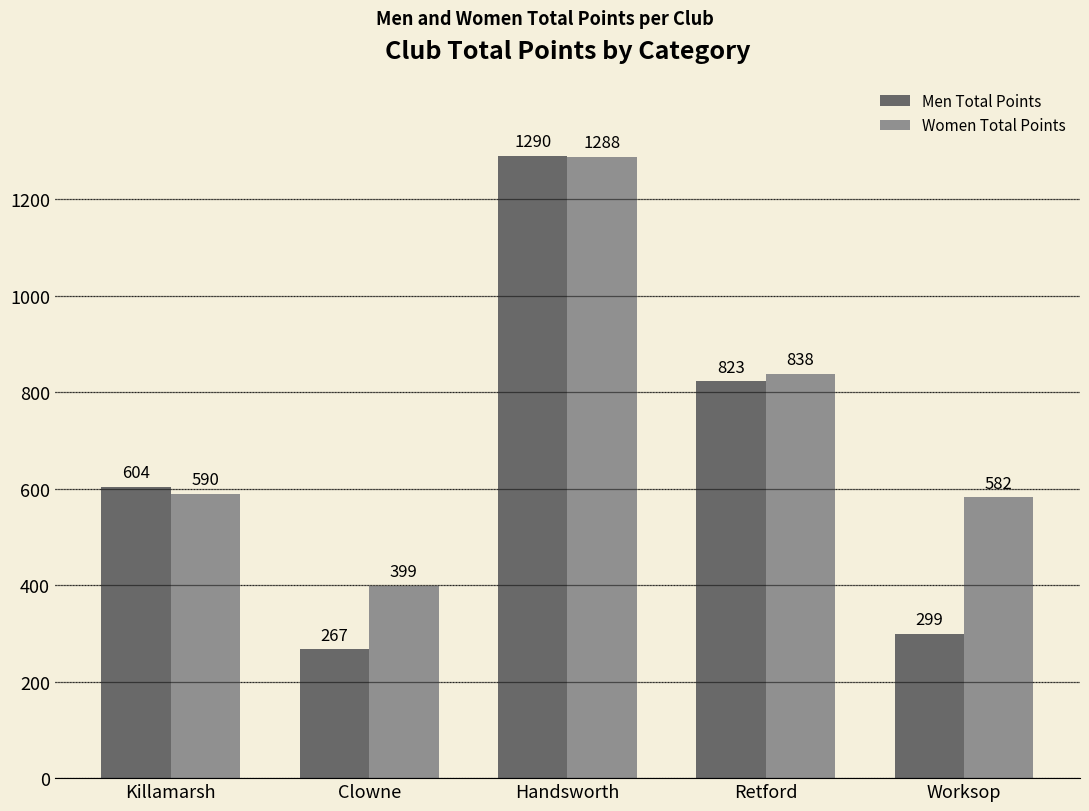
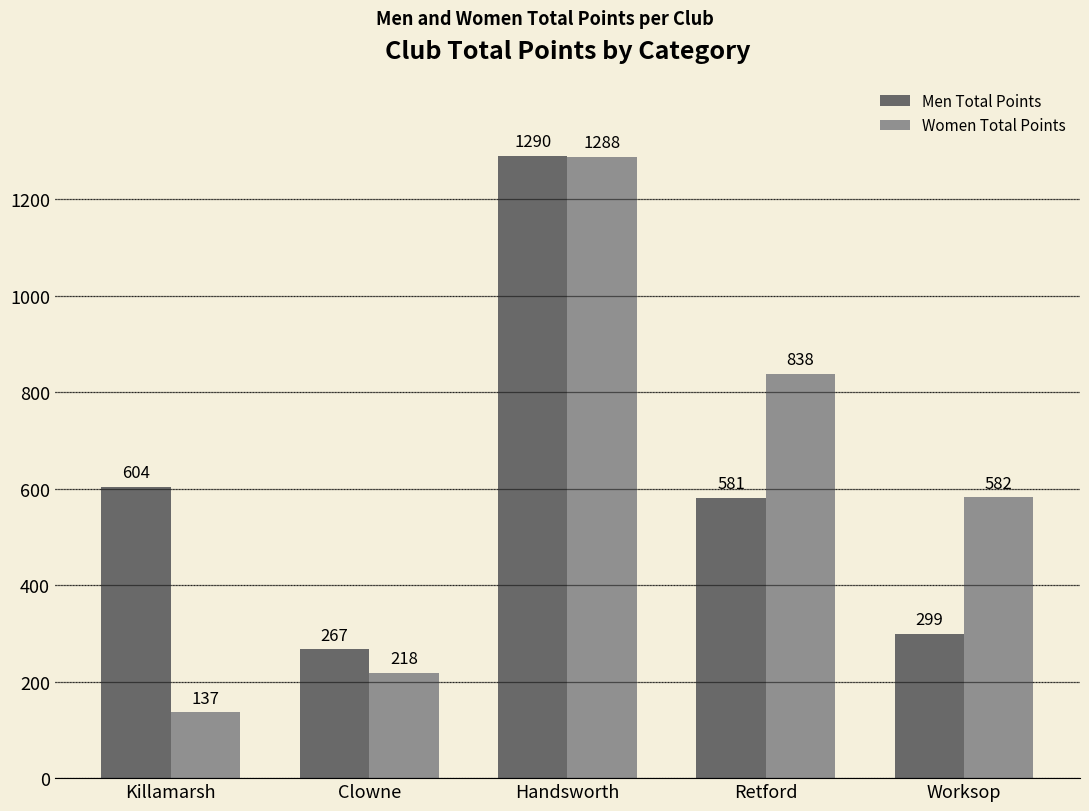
  {
    "Men Total Points": {
      "Killamarsh": 604,
      "Clowne": 267,
      "Handsworth": 1290,
-     "Retford": 823,
+     "Retford": 581,
      "Worksop": 299
    },
    "Women Total Points": {
-     "Killamarsh": 590,
-     "Clowne": 399,
+     "Killamarsh": 137,
+     "Clowne": 218,
      "Handsworth": 1288,
      "Retford": 838,
      "Worksop": 582
    }
  }
